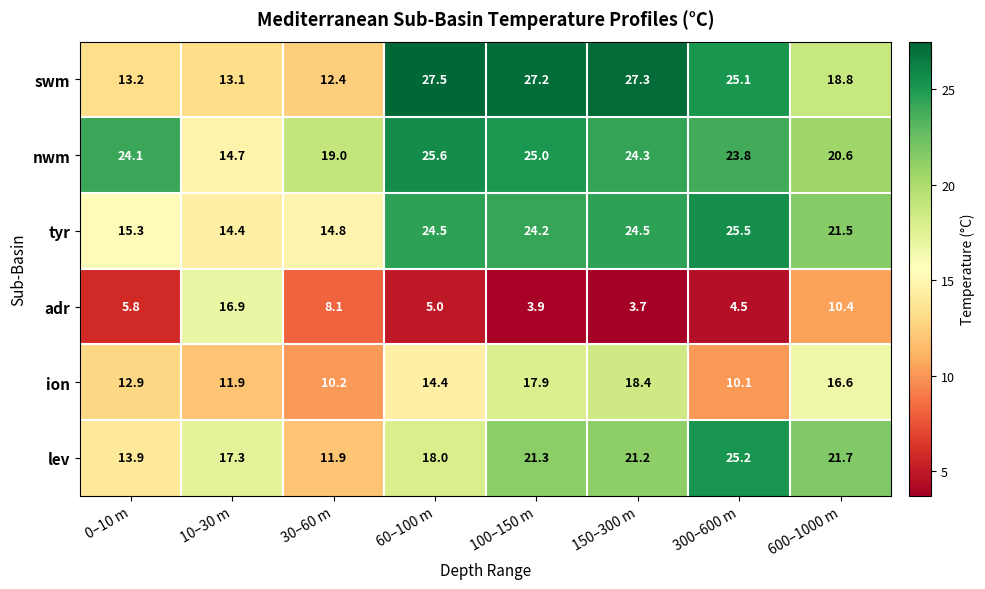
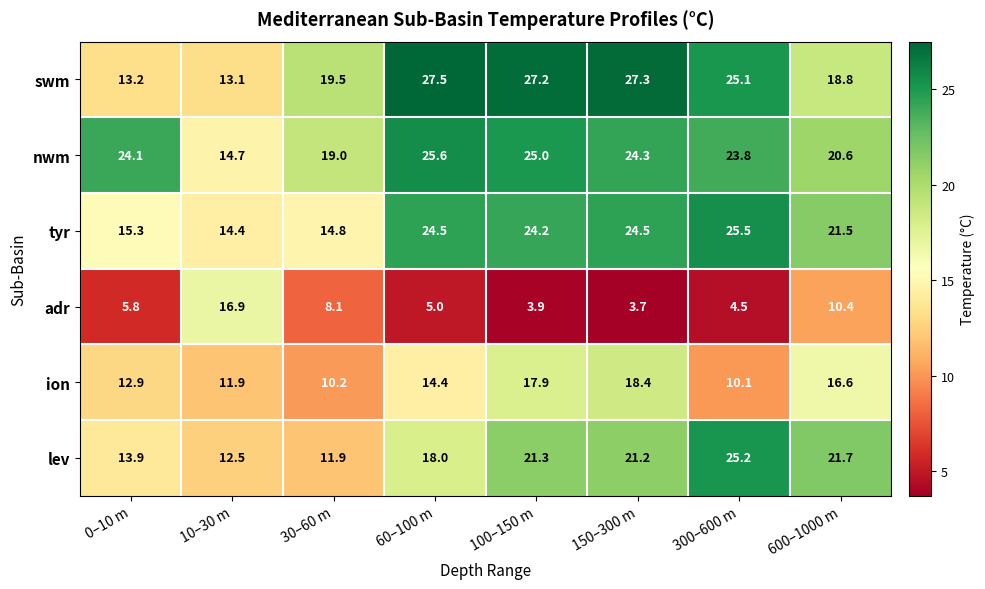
  {
    "swm": {
      "0–10 m": 13.2,
      "10–30 m": 13.1,
-     "30–60 m": 12.4,
+     "30–60 m": 19.5,
      "60–100 m": 27.5,
      "100–150 m": 27.2,
      "150–300 m": 27.3,
      "300–600 m": 25.1,
      "600–1000 m": 18.8
    },
    "nwm": {
      "0–10 m": 24.1,
      "10–30 m": 14.7,
      "30–60 m": 19.0,
      "60–100 m": 25.6,
      "100–150 m": 25.0,
      "150–300 m": 24.3,
      "300–600 m": 23.8,
      "600–1000 m": 20.6
    },
    "tyr": {
      "0–10 m": 15.3,
      "10–30 m": 14.4,
      "30–60 m": 14.8,
      "60–100 m": 24.5,
      "100–150 m": 24.2,
      "150–300 m": 24.5,
      "300–600 m": 25.5,
      "600–1000 m": 21.5
    },
    "adr": {
      "0–10 m": 5.8,
      "10–30 m": 16.9,
      "30–60 m": 8.1,
      "60–100 m": 5.0,
      "100–150 m": 3.9,
      "150–300 m": 3.7,
      "300–600 m": 4.5,
      "600–1000 m": 10.4
    },
    "ion": {
      "0–10 m": 12.9,
      "10–30 m": 11.9,
      "30–60 m": 10.2,
      "60–100 m": 14.4,
      "100–150 m": 17.9,
      "150–300 m": 18.4,
      "300–600 m": 10.1,
      "600–1000 m": 16.6
    },
    "lev": {
      "0–10 m": 13.9,
-     "10–30 m": 17.3,
+     "10–30 m": 12.5,
      "30–60 m": 11.9,
      "60–100 m": 18.0,
      "100–150 m": 21.3,
      "150–300 m": 21.2,
      "300–600 m": 25.2,
      "600–1000 m": 21.7
    }
  }
